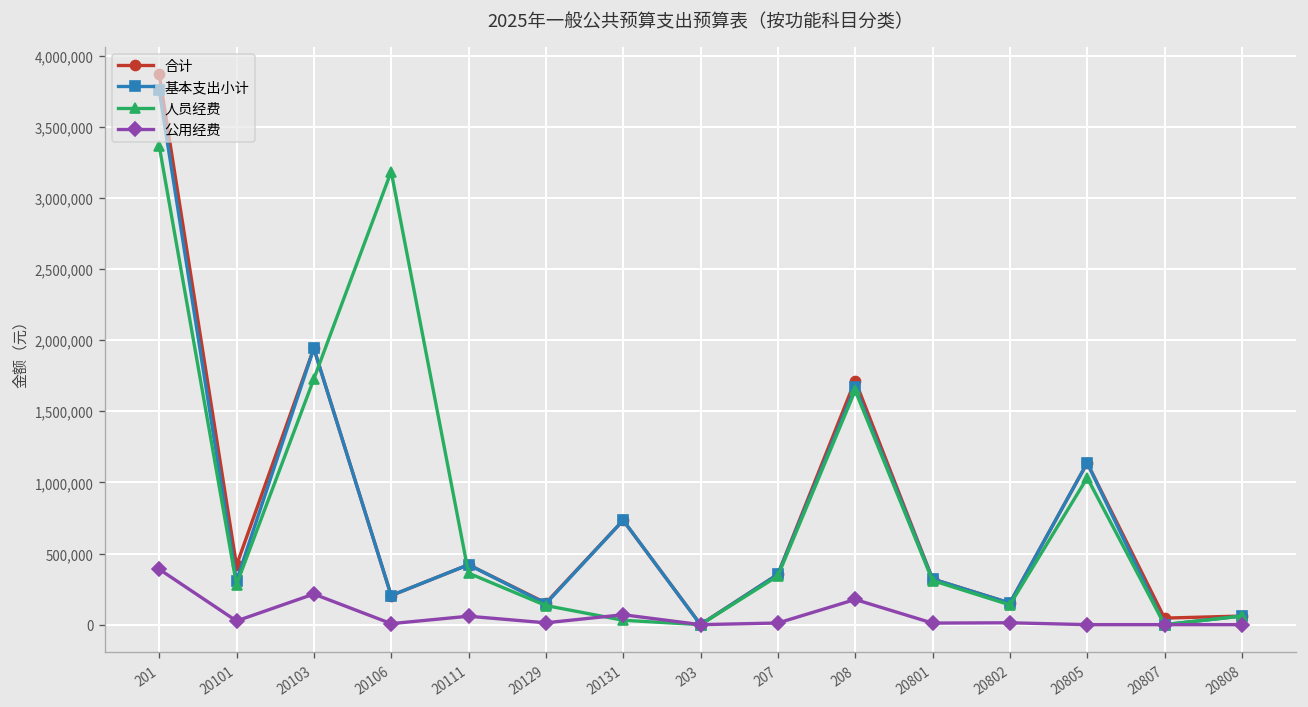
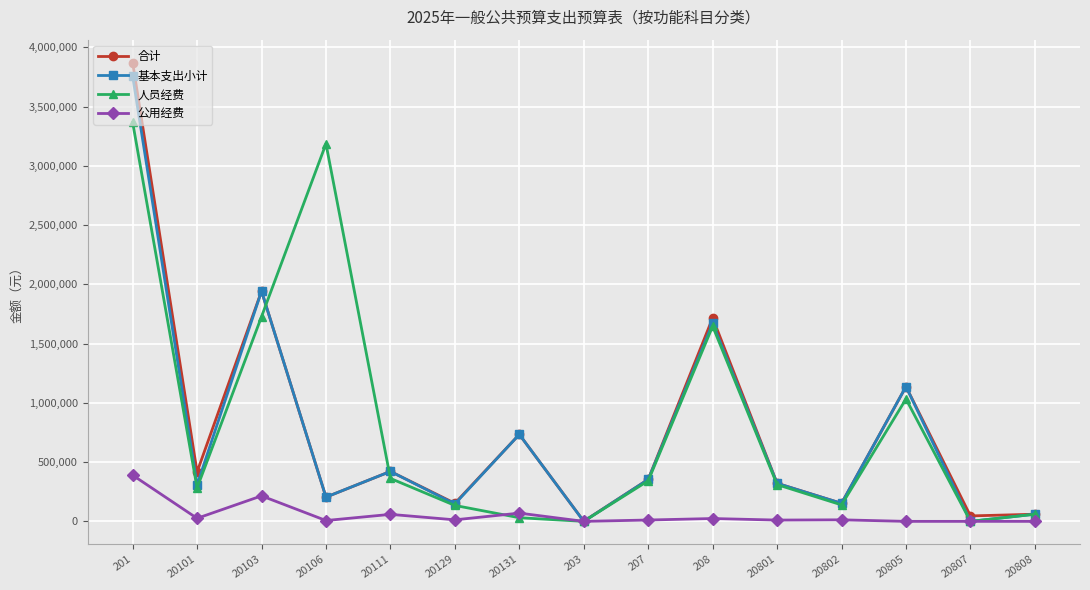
  {
    "合计": {
      "20101": "420,000",
      "208": "1,720,000",
      "20807": "50,000"
    },
    "基本支出小计": {
      "20101": "310,000",
      "208": "1,670,000"
    },
    "人员经费": {
      "20101": "280,000",
      "20103": "1,730,000",
      "20106": "3,190,000",
      "20111": "360,000",
      "20131": "30,000",
      "208": "1,650,000",
      "20805": "1,030,000"
    },
    "公用经费": {
      "201": "390,000",
      "20101": "30,000",
      "20103": "220,000",
      "20106": "10,000",
      "20111": "60,000",
      "20129": "10,000",
      "20131": "70,000",
      "207": "10,000",
-     "208": "180,000",
+     "208": "20,000",
      "20801": "10,000",
      "20802": "10,000",
      "20805": "0",
      "20808": "0"
    }
  }
